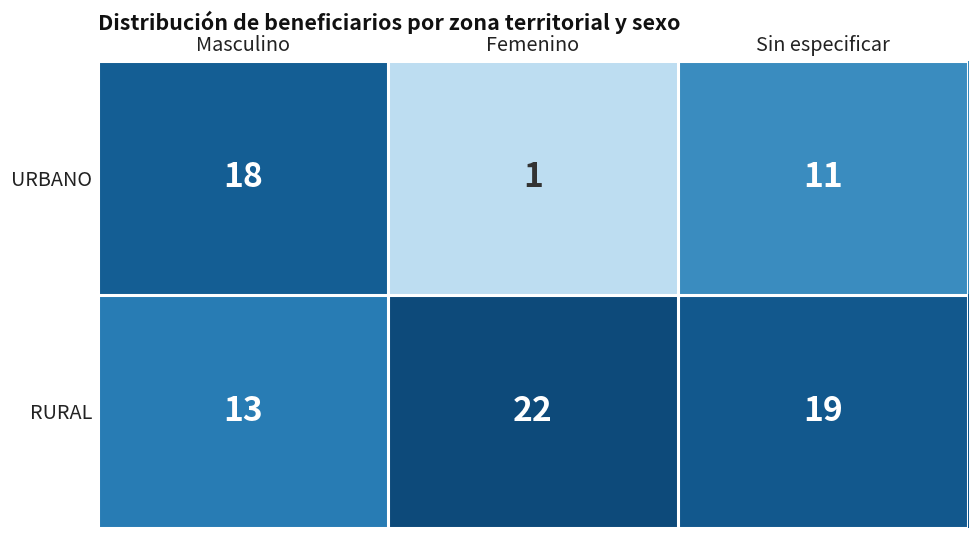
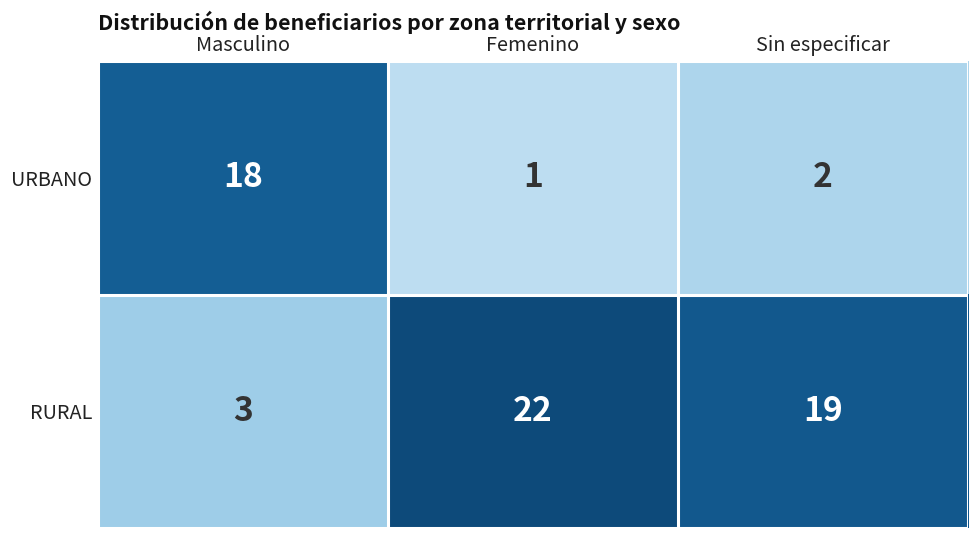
  {
    "URBANO": {
      "Masculino": 18,
      "Femenino": 1,
-     "Sin especificar": 11
+     "Sin especificar": 2
    },
    "RURAL": {
-     "Masculino": 13,
+     "Masculino": 3,
      "Femenino": 22,
      "Sin especificar": 19
    }
  }
